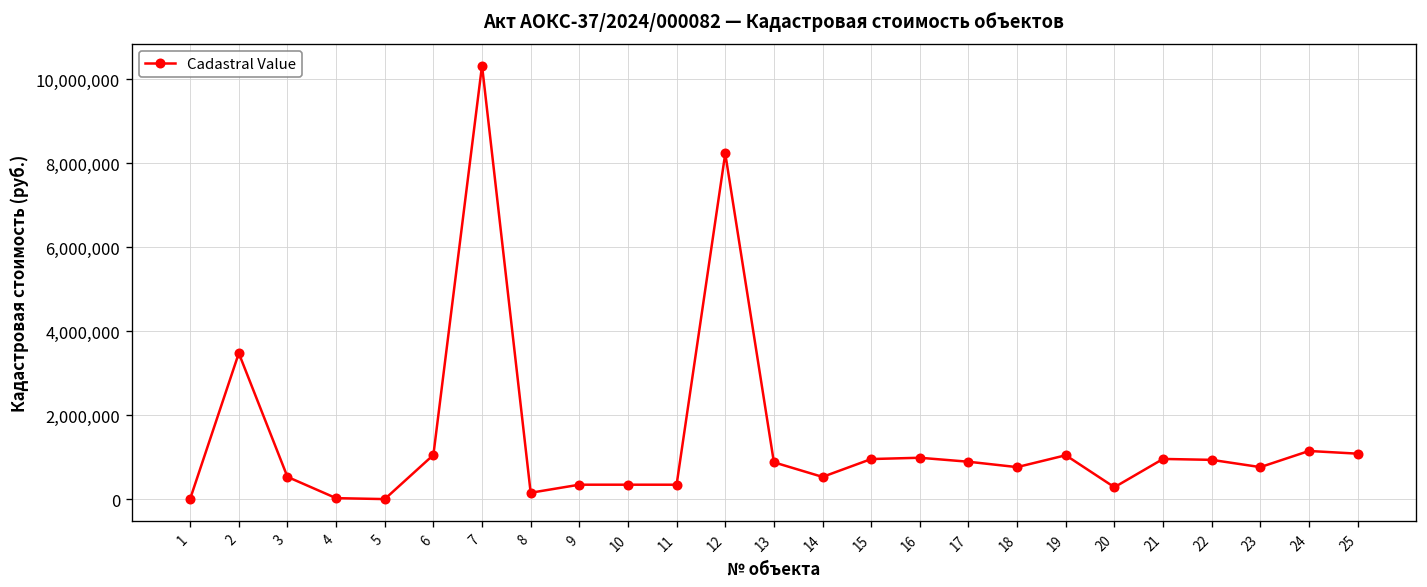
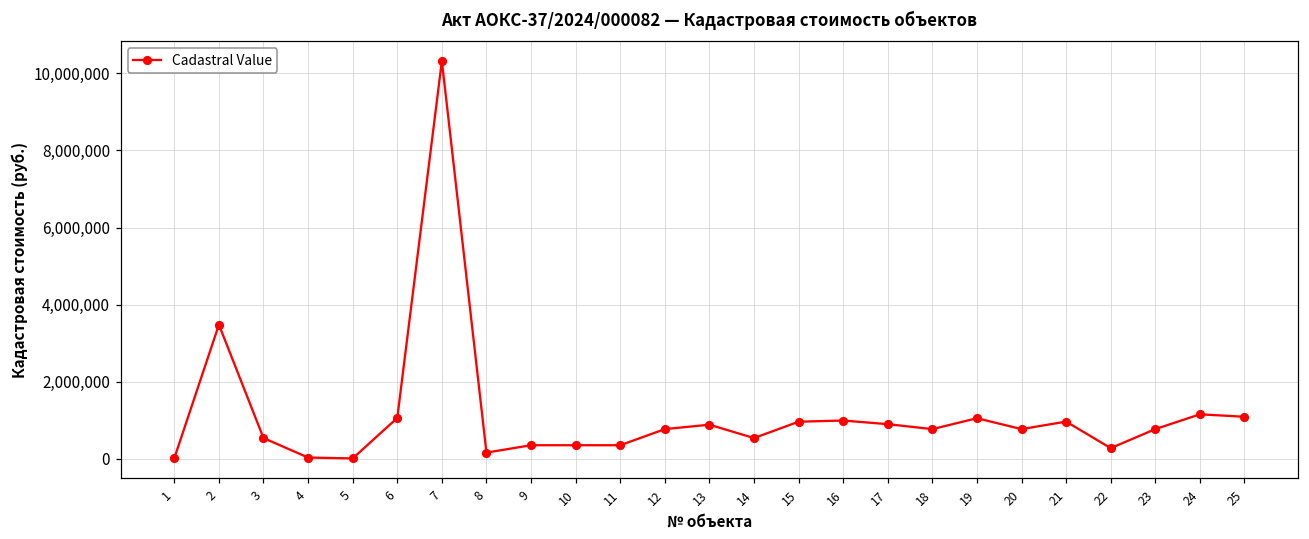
  {
    "1": "0",
    "2": "3,500,000",
    "3": "500,000",
    "4": "0",
    "5": "0",
    "6": "1,100,000",
    "7": "10,300,000",
    "8": "200,000",
    "9": "400,000",
    "10": "400,000",
    "11": "300,000",
-   "12": "8,200,000",
+   "12": "800,000",
    "13": "900,000",
    "14": "500,000",
    "15": "1,000,000",
    "16": "1,000,000",
    "17": "900,000",
    "18": "800,000",
    "19": "1,100,000",
-   "20": "300,000",
+   "20": "800,000",
    "21": "1,000,000",
-   "22": "900,000",
+   "22": "300,000",
    "23": "800,000",
    "24": "1,200,000",
    "25": "1,100,000"
  }
